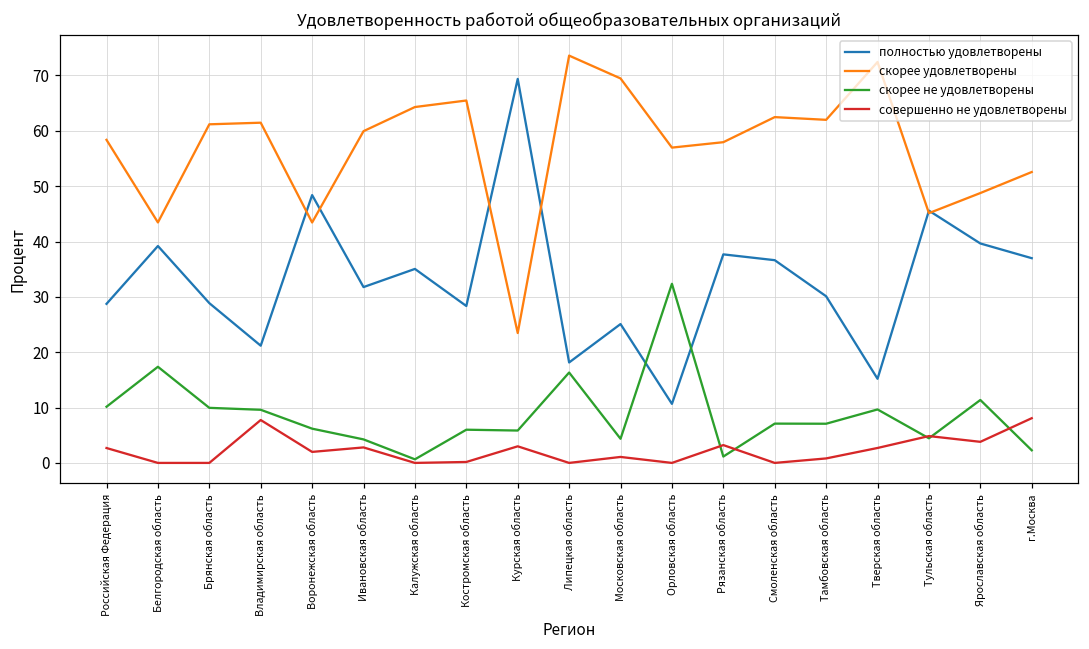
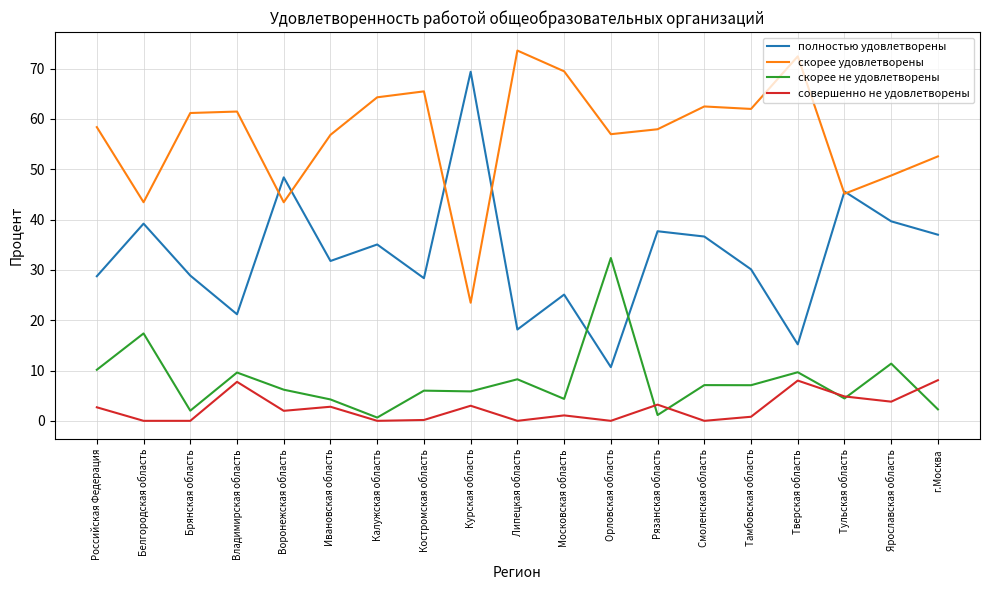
  {
    "полностью удовлетворены": {
      "Российская Федерация": 29,
      "Белгородская область": 39,
      "Брянская область": 29,
      "Bладимирская область": 21,
      "Bоронежская область": 48,
      "Ивановская область": 32,
      "Калужская область": 35,
      "Костромская область": 28,
      "Курская область": 69,
      "Липецкая область": 18,
      "Московская область": 25,
      "Орловская область": 11,
      "Рязанская область": 38,
      "Смоленская область": 37,
      "Тамбовская область": 30,
      "Тверская область": 15,
      "Ярославская область": 40,
      "г.Москва": 37
    },
    "скорее удовлетворены": {
      "Российская Федерация": 58,
      "Белгородская область": 43,
      "Брянская область": 61,
      "Bладимирская область": 61,
      "Bоронежская область": 43,
-     "Ивановская область": 60,
+     "Ивановская область": 57,
      "Калужская область": 64,
      "Костромская область": 65,
      "Курская область": 23,
      "Липецкая область": 74,
      "Московская область": 69,
      "Орловская область": 57,
      "Рязанская область": 58,
      "Смоленская область": 62,
      "Тамбовская область": 62,
      "Ярославская область": 49,
      "г.Москва": 53
    },
    "скорее не удовлетворены": {
      "Российская Федерация": 10,
      "Белгородская область": 17,
-     "Брянская область": 10,
+     "Брянская область": 2,
      "Bладимирская область": 10,
      "Bоронежская область": 6,
      "Ивановская область": 4,
      "Калужская область": 1,
      "Костромская область": 6,
      "Курская область": 6,
-     "Липецкая область": 16,
+     "Липецкая область": 8,
      "Московская область": 4,
      "Орловская область": 32,
      "Рязанская область": 1,
      "Смоленская область": 7,
      "Тамбовская область": 7,
      "Тверская область": 10,
      "Ярославская область": 11,
      "г.Москва": 2
    },
    "совершенно не удовлетворены": {
      "Российская Федерация": 3,
      "Белгородская область": 0,
      "Брянская область": 0,
      "Bладимирская область": 8,
      "Bоронежская область": 2,
      "Ивановская область": 3,
      "Калужская область": 0,
      "Костромская область": 0,
      "Курская область": 3,
      "Липецкая область": 0,
      "Московская область": 1,
      "Орловская область": 0,
      "Рязанская область": 3,
      "Смоленская область": 0,
      "Тамбовская область": 1,
-     "Тверская область": 3,
+     "Тверская область": 8,
      "Ярославская область": 4,
      "г.Москва": 8
    }
  }
